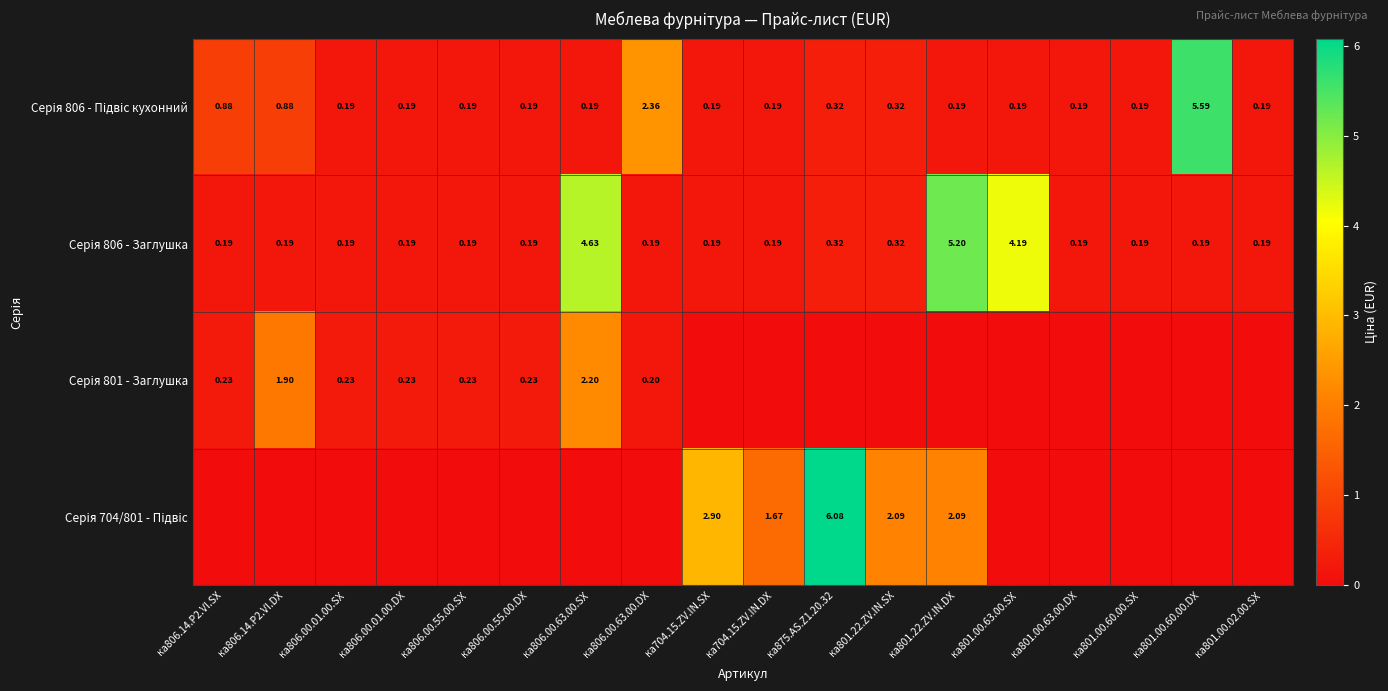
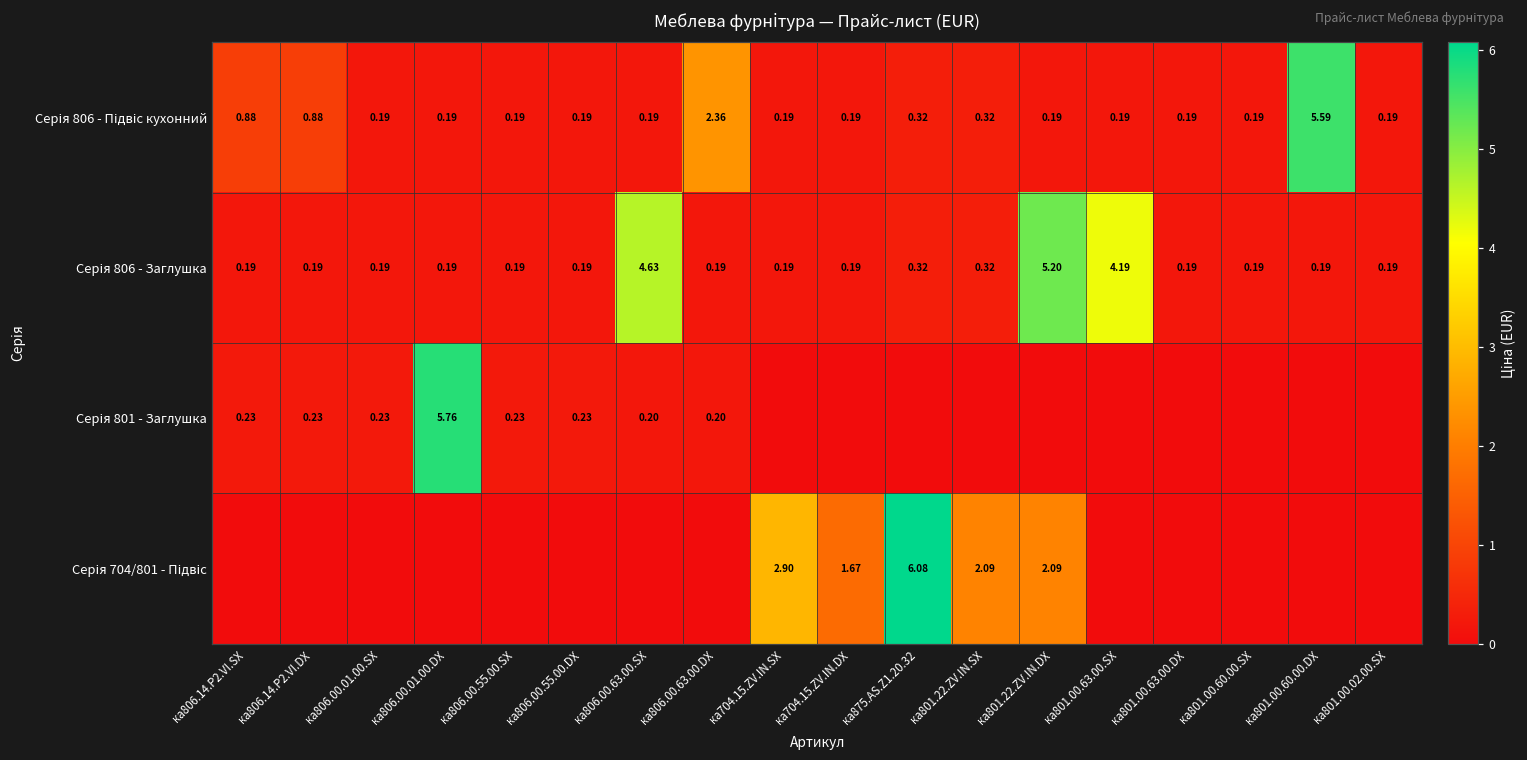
  {
    "Серія 806 - Підвіс кухонний": {
      "ка806.14.P2.VI.SX": 0.88,
      "ка806.14.P2.VI.DX": 0.88,
      "ка806.00.01.00.SX": 0.19,
      "ка806.00.01.00.DX": 0.19,
      "ка806.00.55.00.SX": 0.19,
      "ка806.00.55.00.DX": 0.19,
      "ка806.00.63.00.SX": 0.19,
      "ка806.00.63.00.DX": 2.36,
      "ка704.15.ZV.IN.SX": 0.19,
      "ка704.15.ZV.IN.DX": 0.19,
      "ка875.AS.Z1.20.32": 0.32,
      "ка801.22.ZV.IN.SX": 0.32,
      "ка801.22.ZV.IN.DX": 0.19,
      "ка801.00.63.00.SX": 0.19,
      "ка801.00.63.00.DX": 0.19,
      "ка801.00.60.00.SX": 0.19,
      "ка801.00.60.00.DX": 5.59,
      "ка801.00.02.00.SX": 0.19
    },
    "Серія 806 - Заглушка": {
      "ка806.14.P2.VI.SX": 0.19,
      "ка806.14.P2.VI.DX": 0.19,
      "ка806.00.01.00.SX": 0.19,
      "ка806.00.01.00.DX": 0.19,
      "ка806.00.55.00.SX": 0.19,
      "ка806.00.55.00.DX": 0.19,
      "ка806.00.63.00.SX": 4.63,
      "ка806.00.63.00.DX": 0.19,
      "ка704.15.ZV.IN.SX": 0.19,
      "ка704.15.ZV.IN.DX": 0.19,
      "ка875.AS.Z1.20.32": 0.32,
      "ка801.22.ZV.IN.SX": 0.32,
      "ка801.22.ZV.IN.DX": 5.20,
      "ка801.00.63.00.SX": 4.19,
      "ка801.00.63.00.DX": 0.19,
      "ка801.00.60.00.SX": 0.19,
      "ка801.00.60.00.DX": 0.19,
      "ка801.00.02.00.SX": 0.19
    },
    "Серія 801 - Заглушка": {
      "ка806.14.P2.VI.SX": 0.23,
-     "ка806.14.P2.VI.DX": 1.90,
+     "ка806.14.P2.VI.DX": 0.23,
      "ка806.00.01.00.SX": 0.23,
-     "ка806.00.01.00.DX": 0.23,
+     "ка806.00.01.00.DX": 5.76,
      "ка806.00.55.00.SX": 0.23,
      "ка806.00.55.00.DX": 0.23,
-     "ка806.00.63.00.SX": 2.20,
+     "ка806.00.63.00.SX": 0.20,
      "ка806.00.63.00.DX": 0.20
    },
    "Серія 704/801 - Підвіс": {
      "ка704.15.ZV.IN.SX": 2.90,
      "ка704.15.ZV.IN.DX": 1.67,
      "ка875.AS.Z1.20.32": 6.08,
      "ка801.22.ZV.IN.SX": 2.09,
      "ка801.22.ZV.IN.DX": 2.09
    }
  }
